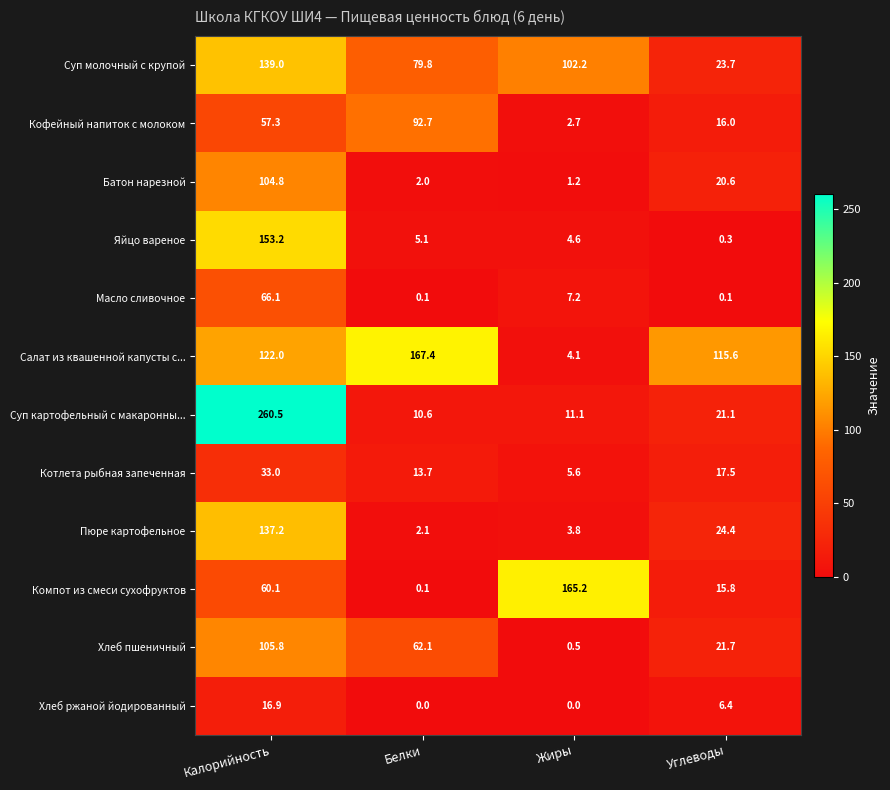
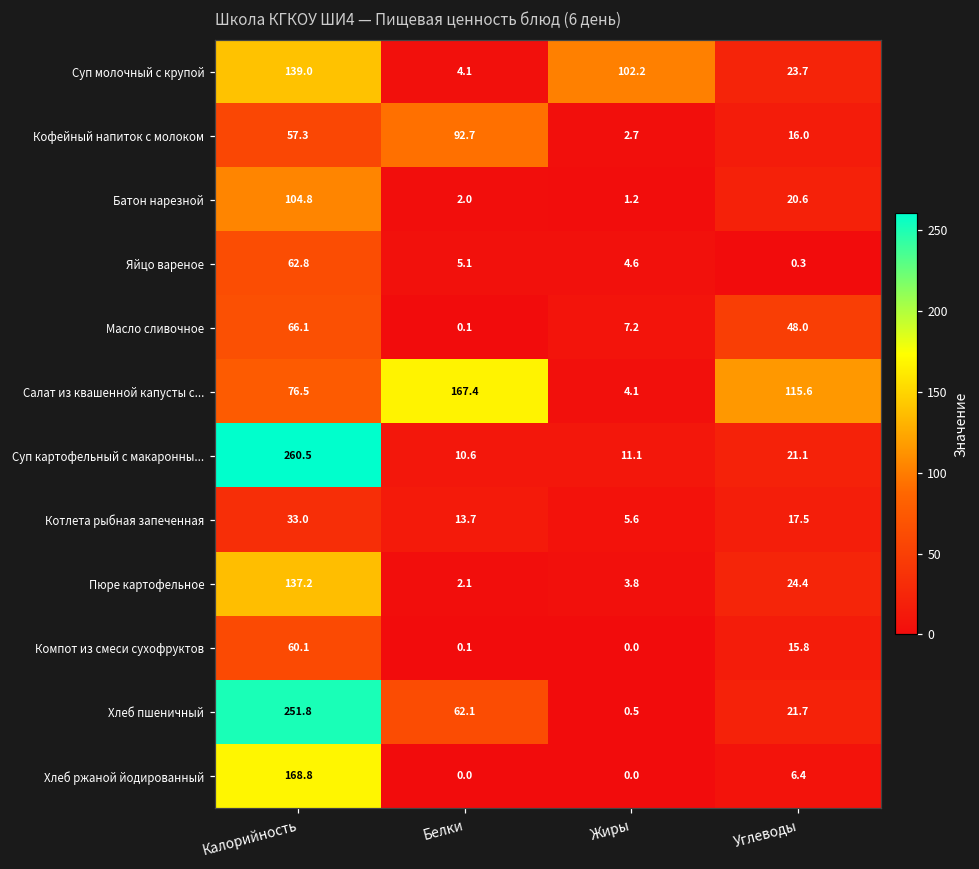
  {
    "Суп молочный с крупой": {
      "Калорийность": 139.0,
-     "Белки": 79.8,
+     "Белки": 4.1,
      "Жиры": 102.2,
      "Углеводы": 23.7
    },
    "Кофейный напиток с молоком": {
      "Калорийность": 57.3,
      "Белки": 92.7,
      "Жиры": 2.7,
      "Углеводы": 16.0
    },
    "Батон нарезной": {
      "Калорийность": 104.8,
      "Белки": 2.0,
      "Жиры": 1.2,
      "Углеводы": 20.6
    },
    "Яйцо вареное": {
-     "Калорийность": 153.2,
+     "Калорийность": 62.8,
      "Белки": 5.1,
      "Жиры": 4.6,
      "Углеводы": 0.3
    },
    "Масло сливочное": {
      "Калорийность": 66.1,
      "Белки": 0.1,
      "Жиры": 7.2,
-     "Углеводы": 0.1
+     "Углеводы": 48.0
    },
    "Салат из квашенной капусты с...": {
-     "Калорийность": 122.0,
+     "Калорийность": 76.5,
      "Белки": 167.4,
      "Жиры": 4.1,
      "Углеводы": 115.6
    },
    "Суп картофельный с макаронны...": {
      "Калорийность": 260.5,
      "Белки": 10.6,
      "Жиры": 11.1,
      "Углеводы": 21.1
    },
    "Котлета рыбная запеченная": {
      "Калорийность": 33.0,
      "Белки": 13.7,
      "Жиры": 5.6,
      "Углеводы": 17.5
    },
    "Пюре картофельное": {
      "Калорийность": 137.2,
      "Белки": 2.1,
      "Жиры": 3.8,
      "Углеводы": 24.4
    },
    "Компот из смеси сухофруктов": {
      "Калорийность": 60.1,
      "Белки": 0.1,
-     "Жиры": 165.2,
+     "Жиры": 0.0,
      "Углеводы": 15.8
    },
    "Хлеб пшеничный": {
-     "Калорийность": 105.8,
+     "Калорийность": 251.8,
      "Белки": 62.1,
      "Жиры": 0.5,
      "Углеводы": 21.7
    },
    "Хлеб ржаной йодированный": {
-     "Калорийность": 16.9,
+     "Калорийность": 168.8,
      "Белки": 0.0,
      "Жиры": 0.0,
      "Углеводы": 6.4
    }
  }
